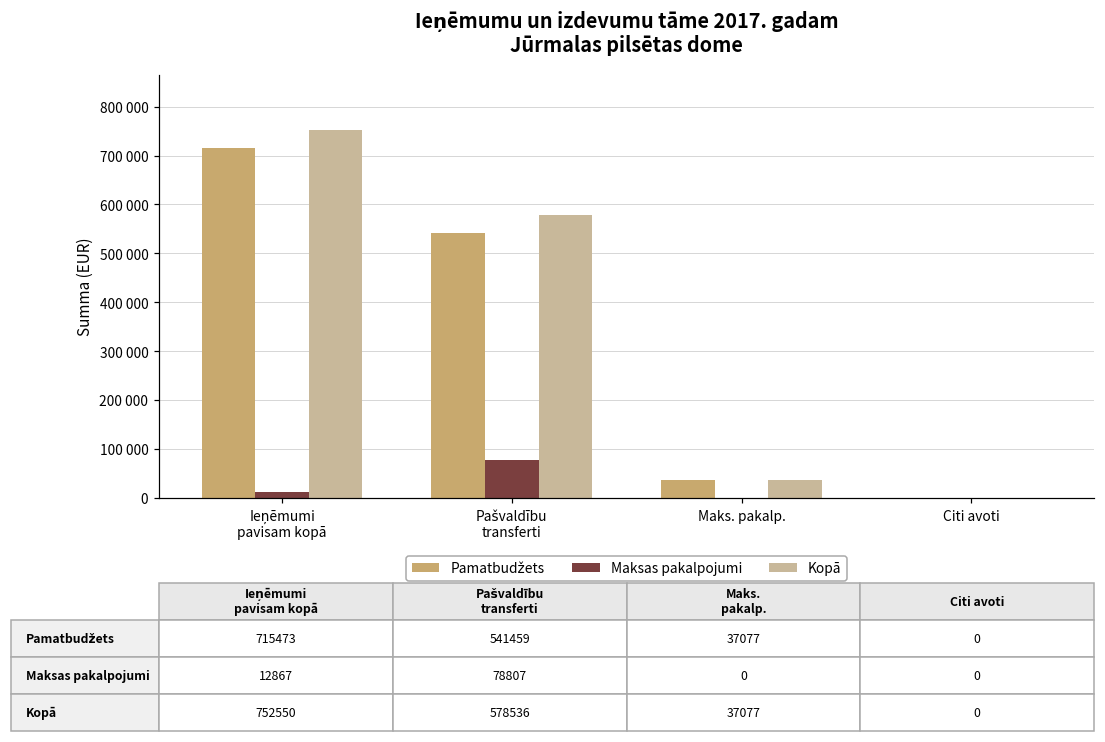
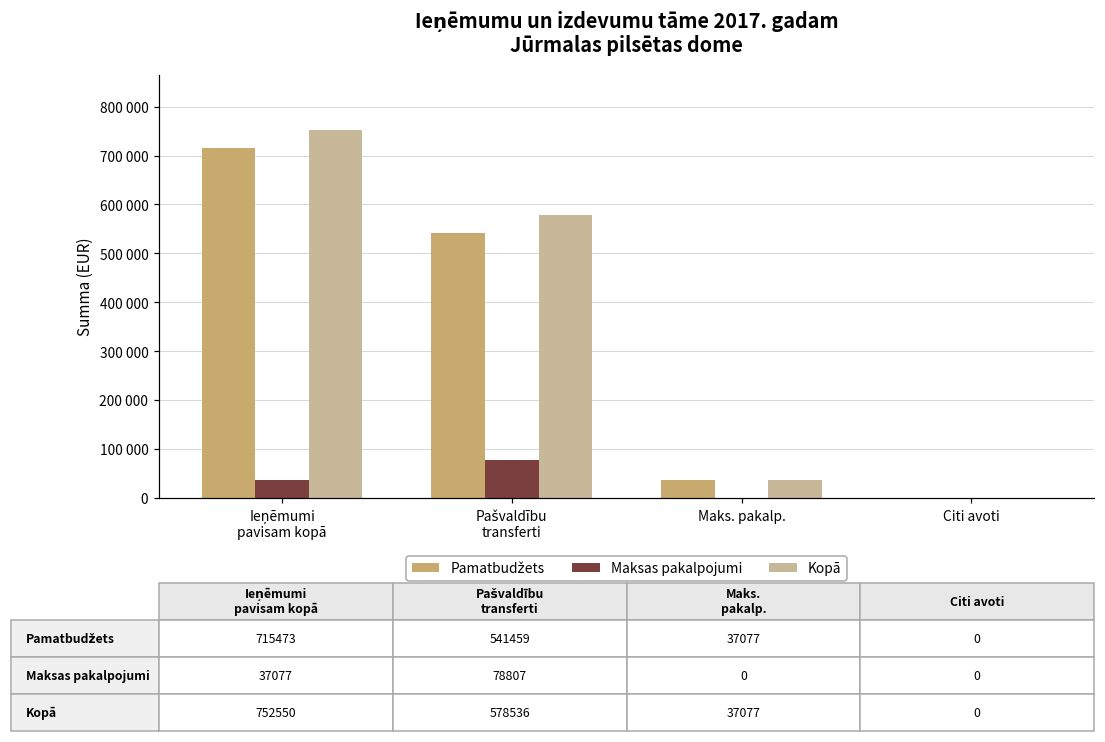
  {
    "Maksas pakalpojumi": {
-     "Ieņēmumi pavisam kopā": 12867
+     "Ieņēmumi pavisam kopā": 37077
    }
  }
